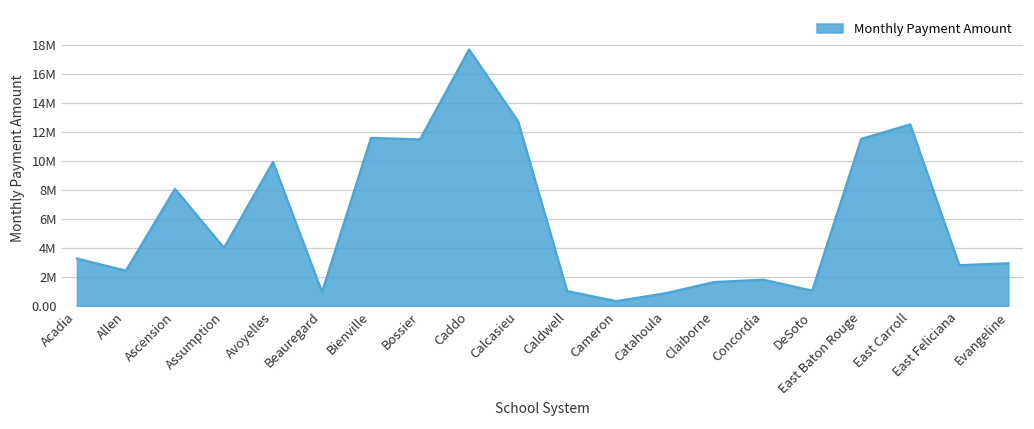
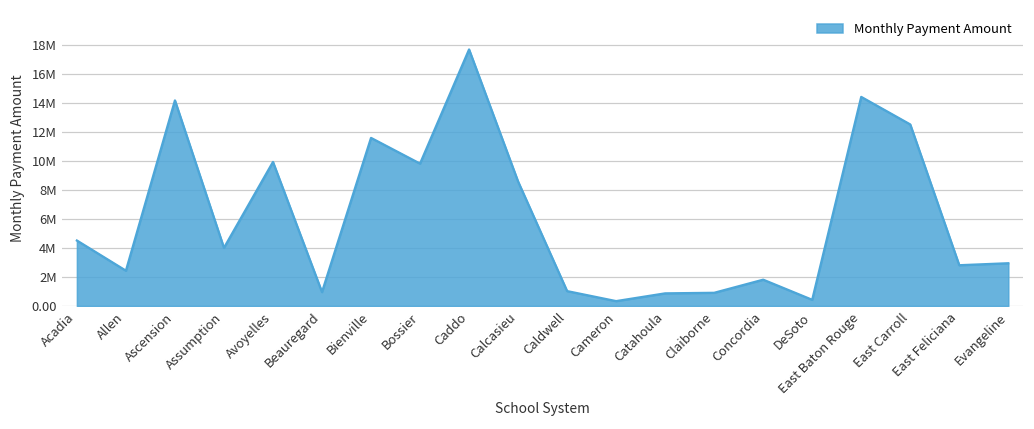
  {
-   "Acadia": 3300000,
+   "Acadia": 4500000,
    "Allen": 2400000,
-   "Ascension": 8100000,
+   "Ascension": 14200000,
    "Assumption": 4000000,
    "Avoyelles": 9900000,
    "Beauregard": 1000000,
    "Bienville": 11600000,
-   "Bossier": 11500000,
+   "Bossier": 9800000,
    "Caddo": 17700000,
-   "Calcasieu": 12700000,
+   "Calcasieu": 8600000,
    "Caldwell": 1000000,
    "Cameron": 300000,
    "Catahoula": 900000,
-   "Claiborne": 1600000,
+   "Claiborne": 900000,
    "Concordia": 1800000,
-   "DeSoto": 1100000,
-   "East Baton Rouge": 11500000,
+   "DeSoto": 400000,
+   "East Baton Rouge": 14400000,
    "East Carroll": 12500000,
    "East Feliciana": 2800000,
    "Evangeline": 2900000
  }
